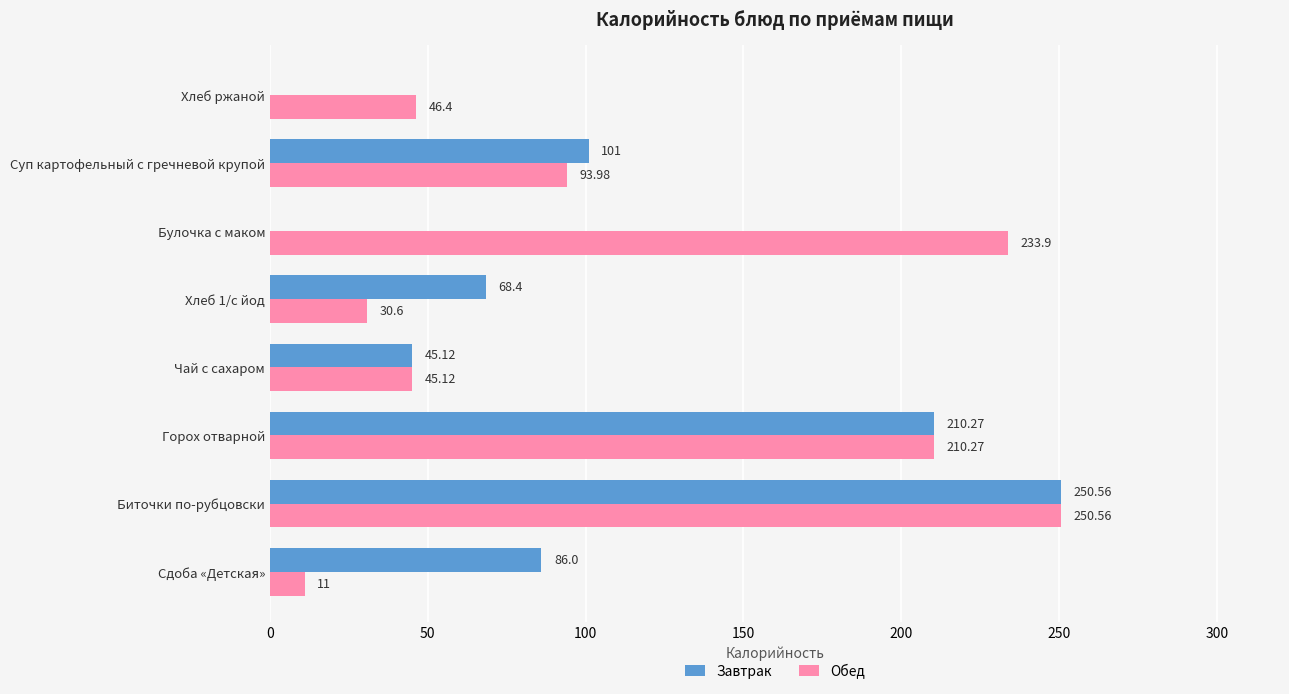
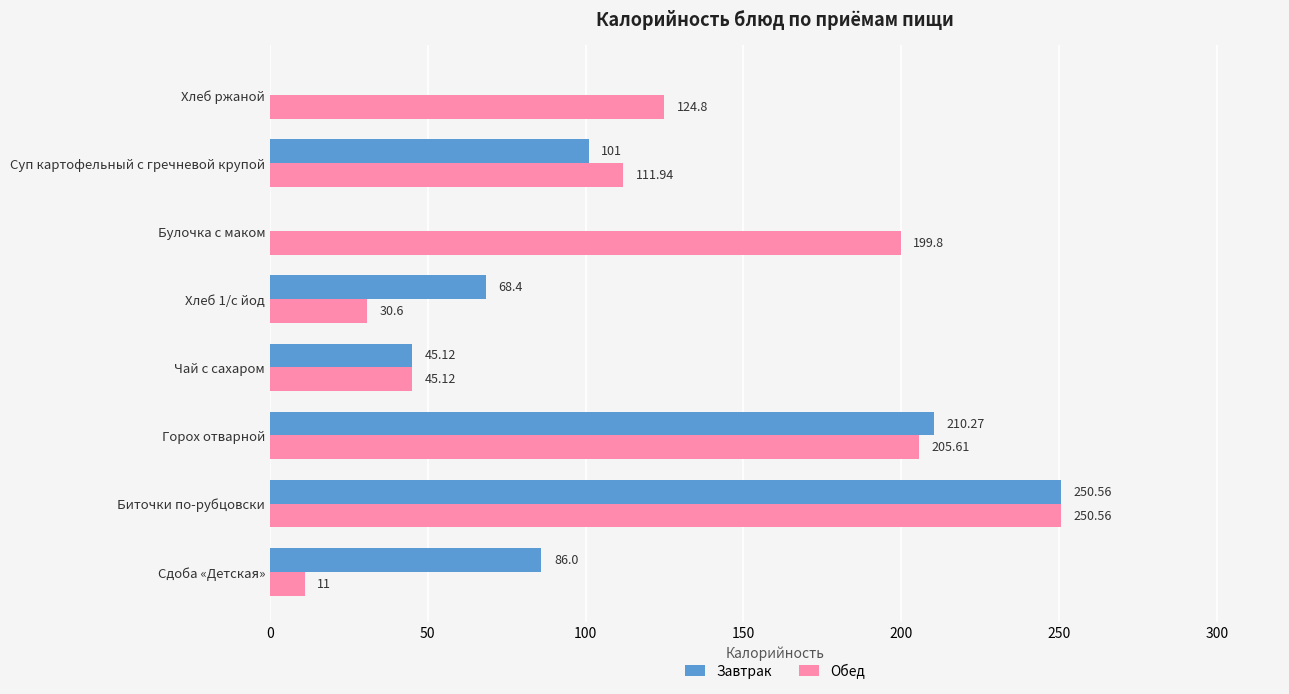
  {
    "Завтрак": {
      "Суп картофельный с гречневой крупой": 101,
      "Хлеб 1/с йод": 68.4,
      "Чай с сахаром": 45.12,
      "Горох отварной": 210.27,
      "Биточки по-рубцовски": 250.56,
      "Сдоба «Детская»": 86.0
    },
    "Обед": {
-     "Хлеб ржаной": 46.4,
-     "Суп картофельный с гречневой крупой": 93.98,
-     "Булочка с маком": 233.9,
+     "Хлеб ржаной": 124.8,
+     "Суп картофельный с гречневой крупой": 111.94,
+     "Булочка с маком": 199.8,
      "Хлеб 1/с йод": 30.6,
      "Чай с сахаром": 45.12,
-     "Горох отварной": 210.27,
+     "Горох отварной": 205.61,
      "Биточки по-рубцовски": 250.56,
      "Сдоба «Детская»": 11
    }
  }
